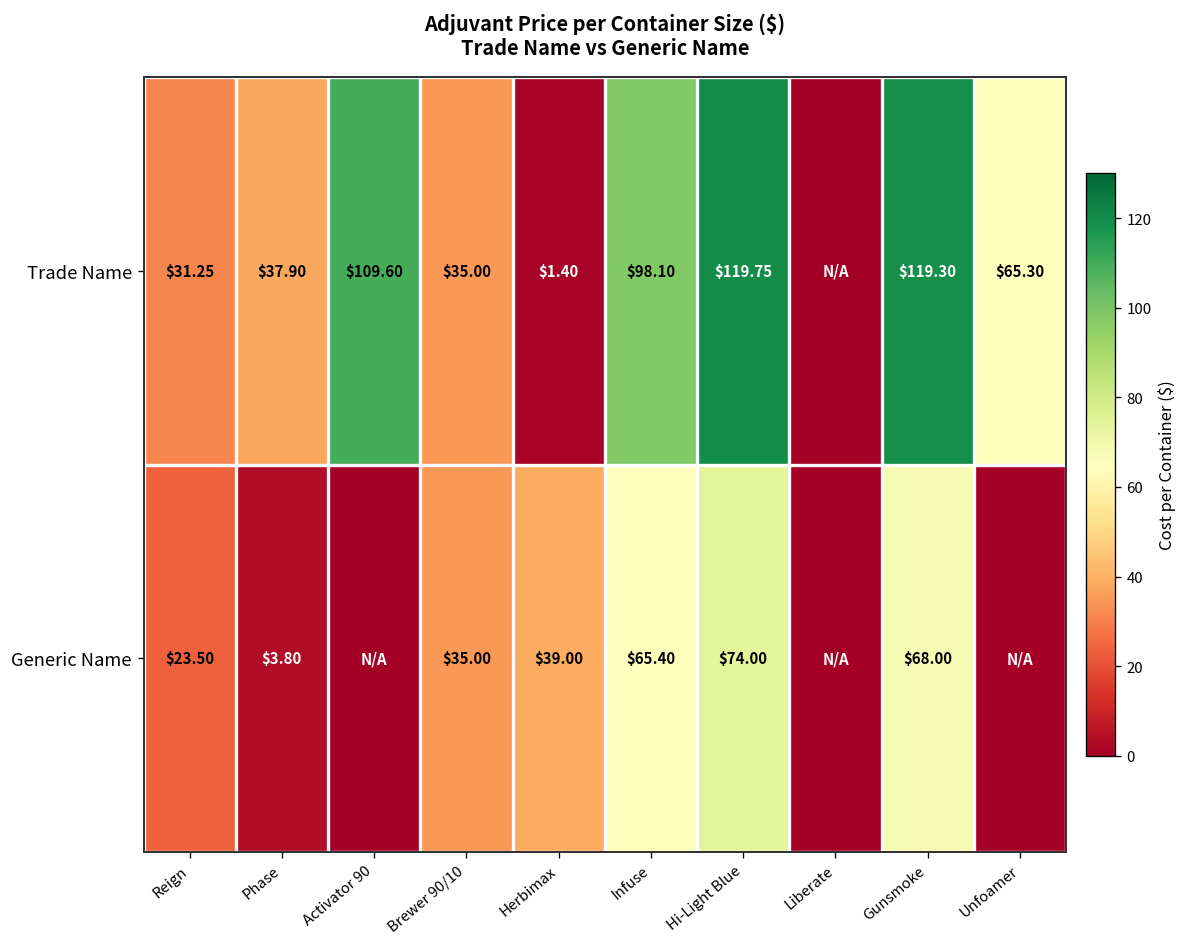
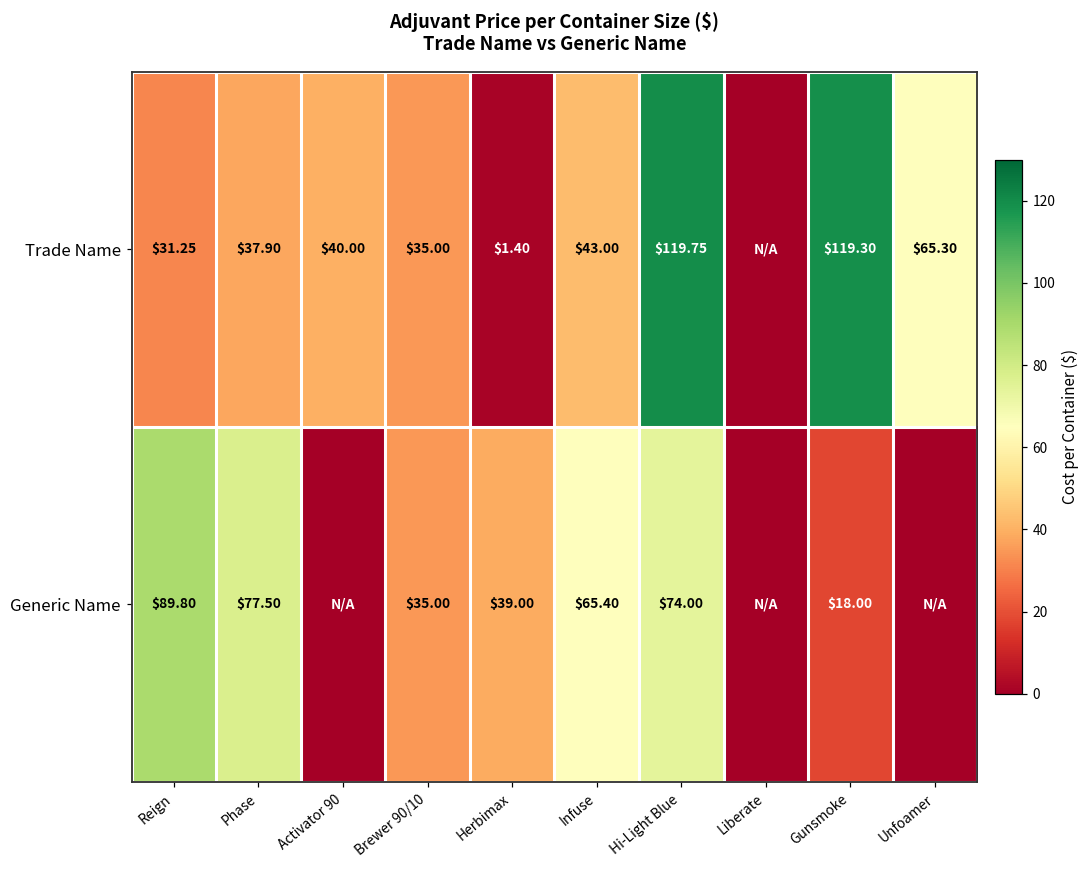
  {
    "Trade Name": {
      "Reign": "$31.25",
      "Phase": "$37.90",
-     "Activator 90": "$109.60",
+     "Activator 90": "$40.00",
      "Brewer 90/10": "$35.00",
      "Herbimax": "$1.40",
-     "Infuse": "$98.10",
+     "Infuse": "$43.00",
      "Hi-Light Blue": "$119.75",
      "Gunsmoke": "$119.30",
      "Unfoamer": "$65.30"
    },
    "Generic Name": {
-     "Reign": "$23.50",
-     "Phase": "$3.80",
+     "Reign": "$89.80",
+     "Phase": "$77.50",
      "Brewer 90/10": "$35.00",
      "Herbimax": "$39.00",
      "Infuse": "$65.40",
      "Hi-Light Blue": "$74.00",
-     "Gunsmoke": "$68.00"
+     "Gunsmoke": "$18.00"
    }
  }
